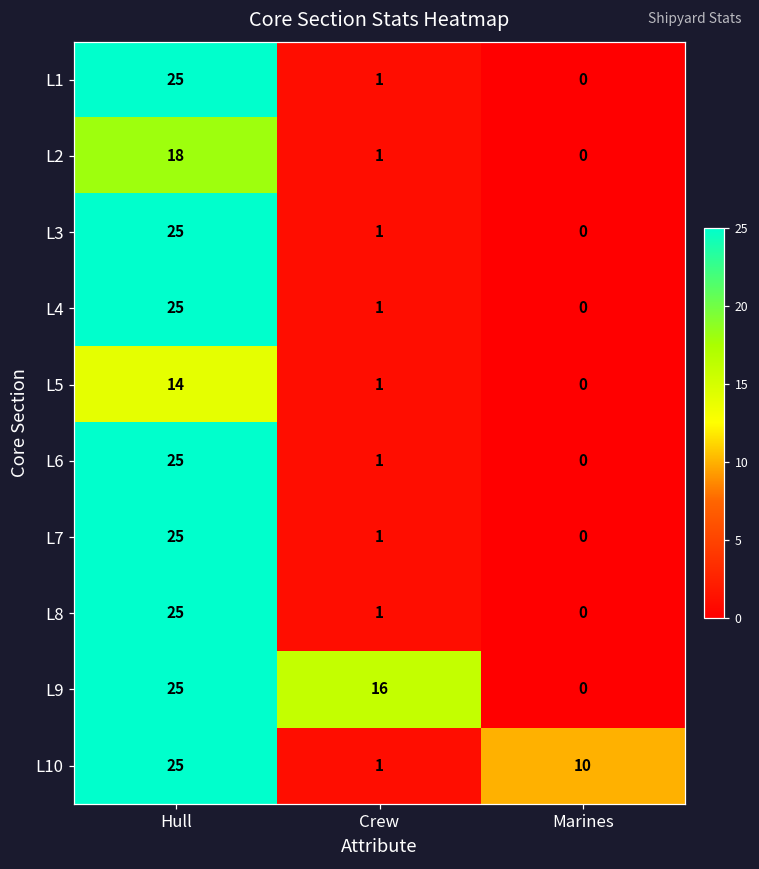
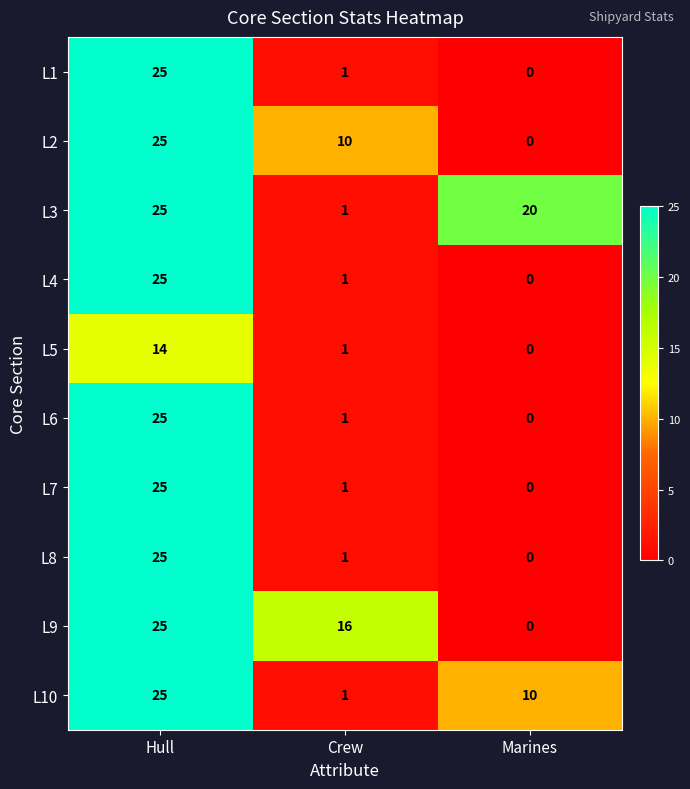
  {
    "L1": {
      "Hull": 25,
      "Crew": 1,
      "Marines": 0
    },
    "L2": {
-     "Hull": 18,
-     "Crew": 1,
+     "Hull": 25,
+     "Crew": 10,
      "Marines": 0
    },
    "L3": {
      "Hull": 25,
      "Crew": 1,
-     "Marines": 0
+     "Marines": 20
    },
    "L4": {
      "Hull": 25,
      "Crew": 1,
      "Marines": 0
    },
    "L5": {
      "Hull": 14,
      "Crew": 1,
      "Marines": 0
    },
    "L6": {
      "Hull": 25,
      "Crew": 1,
      "Marines": 0
    },
    "L7": {
      "Hull": 25,
      "Crew": 1,
      "Marines": 0
    },
    "L8": {
      "Hull": 25,
      "Crew": 1,
      "Marines": 0
    },
    "L9": {
      "Hull": 25,
      "Crew": 16,
      "Marines": 0
    },
    "L10": {
      "Hull": 25,
      "Crew": 1,
      "Marines": 10
    }
  }
